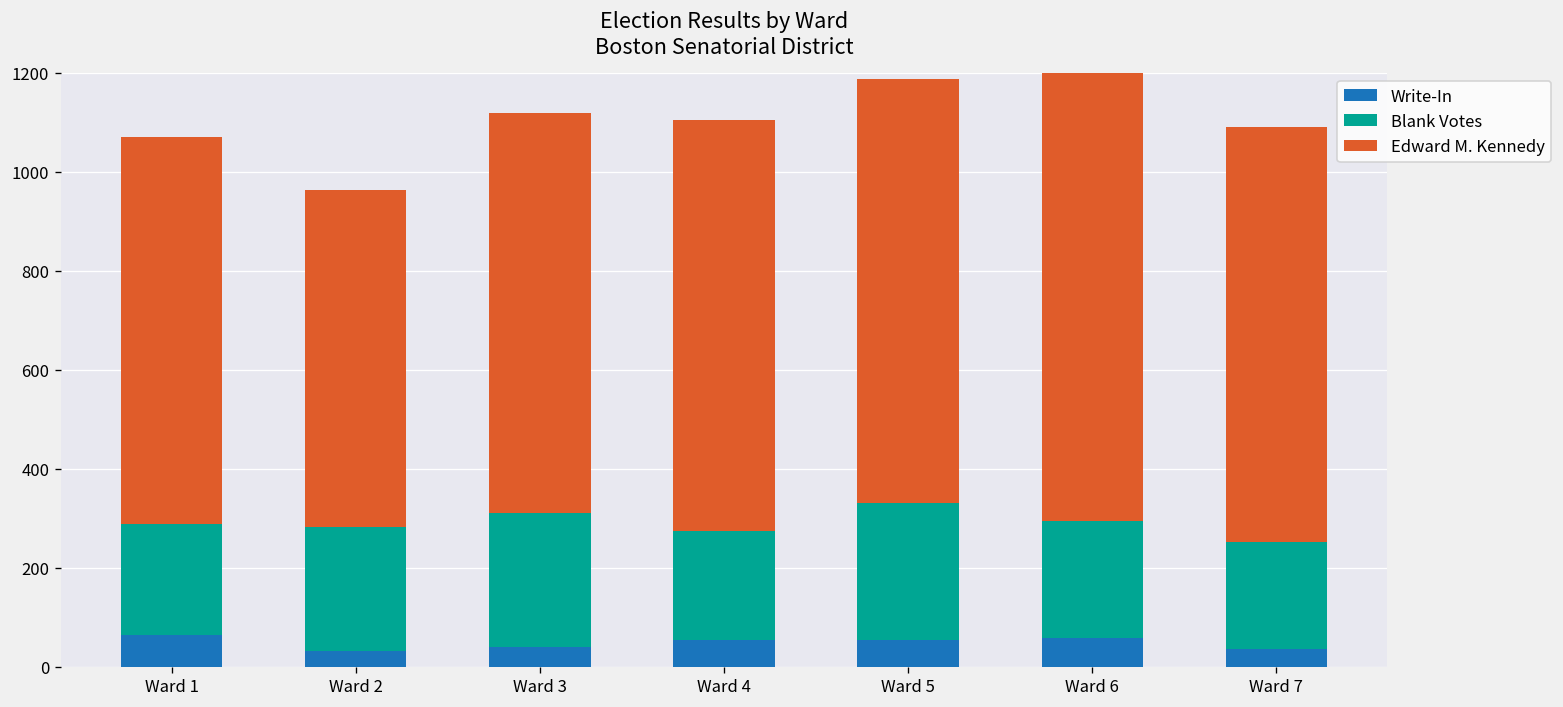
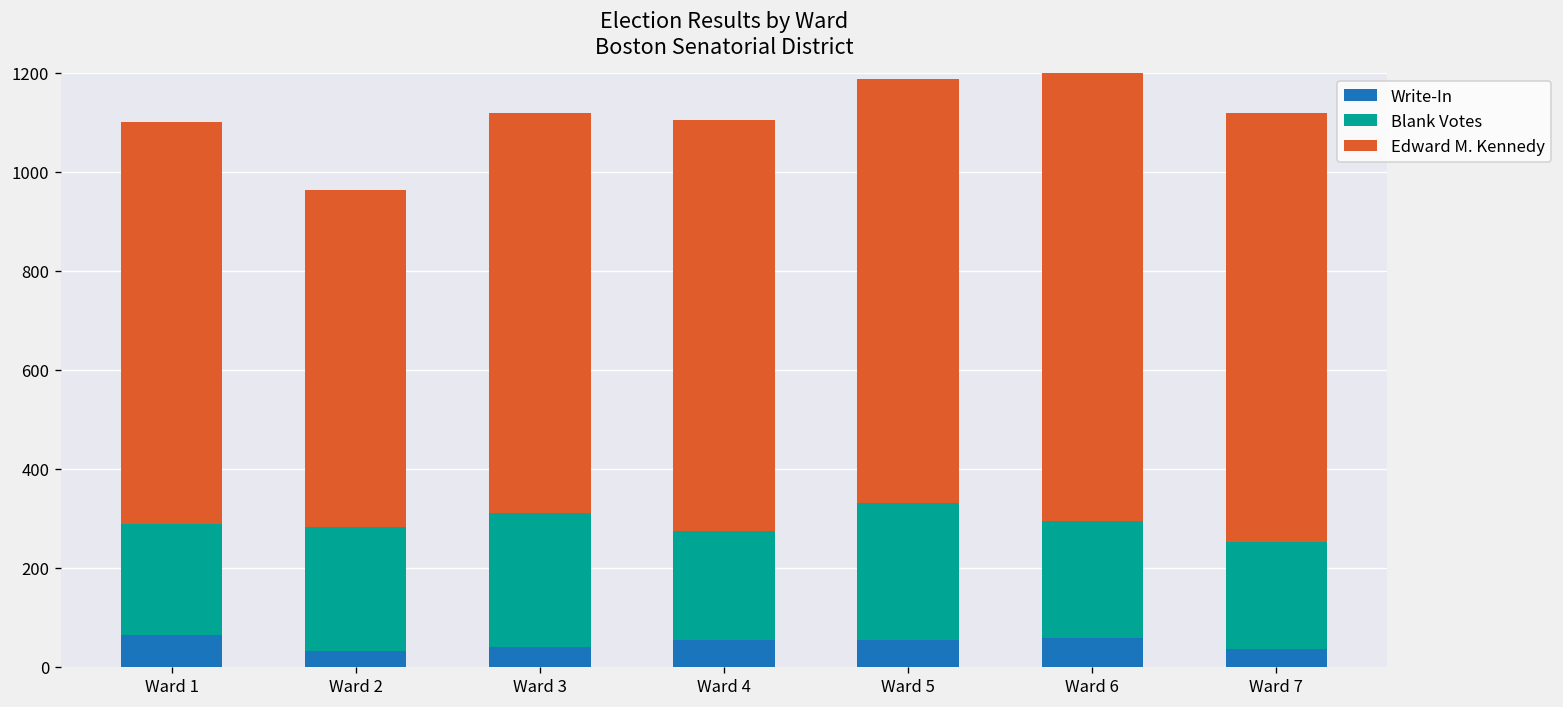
  {
    "Write-In": {
      "Ward 1": 60,
      "Ward 2": 30,
      "Ward 3": 40,
      "Ward 4": 50,
      "Ward 5": 50,
      "Ward 6": 60,
      "Ward 7": 40
    },
    "Blank Votes": {
      "Ward 1": 220,
      "Ward 2": 250,
      "Ward 3": 270,
      "Ward 4": 220,
      "Ward 5": 280,
      "Ward 6": 240,
      "Ward 7": 220
    },
    "Edward M. Kennedy": {
-     "Ward 1": 780,
+     "Ward 1": 810,
      "Ward 2": 680,
      "Ward 3": 810,
      "Ward 4": 830,
      "Ward 5": 860,
-     "Ward 7": 840
+     "Ward 7": 870
    }
  }
